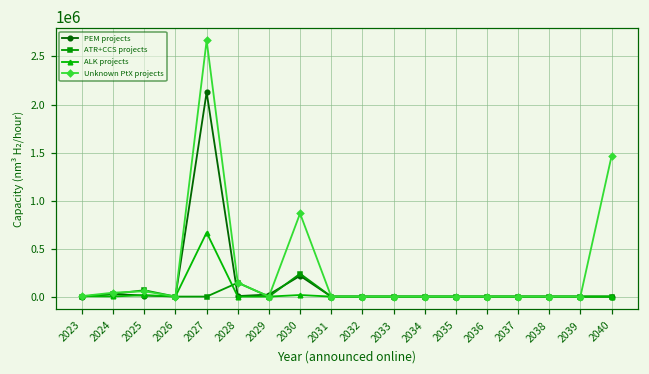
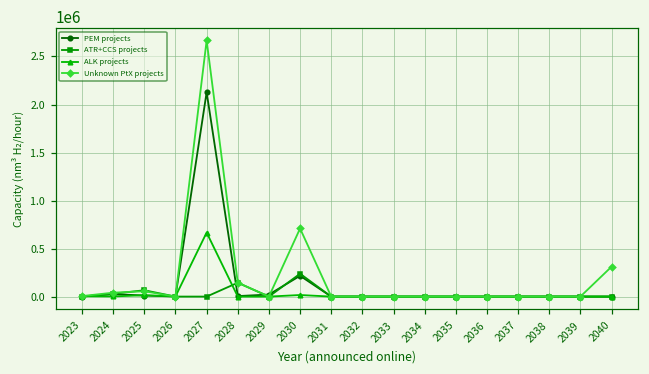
  {
    "Unknown PtX projects": {
      "2027": 2700000,
-     "2030": 900000,
-     "2040": 1500000
+     "2030": 700000,
+     "2040": 300000
    }
  }
